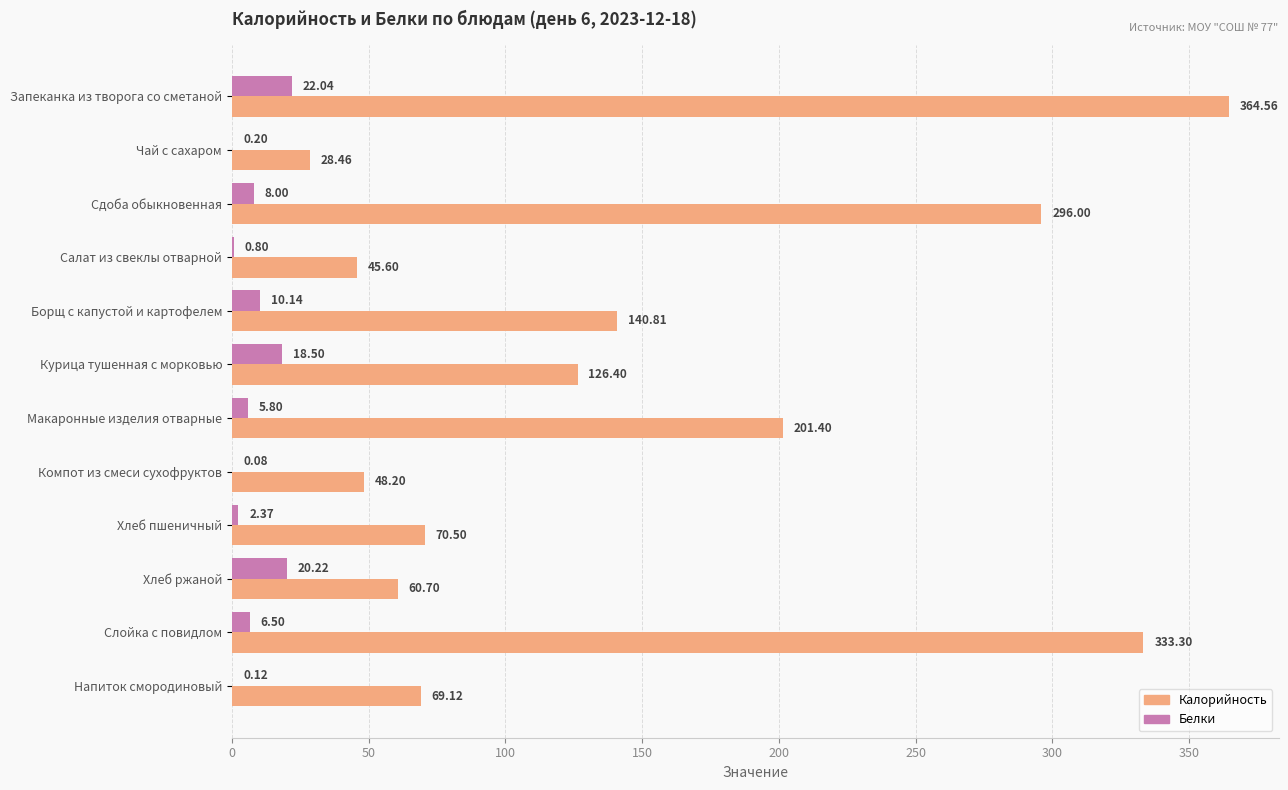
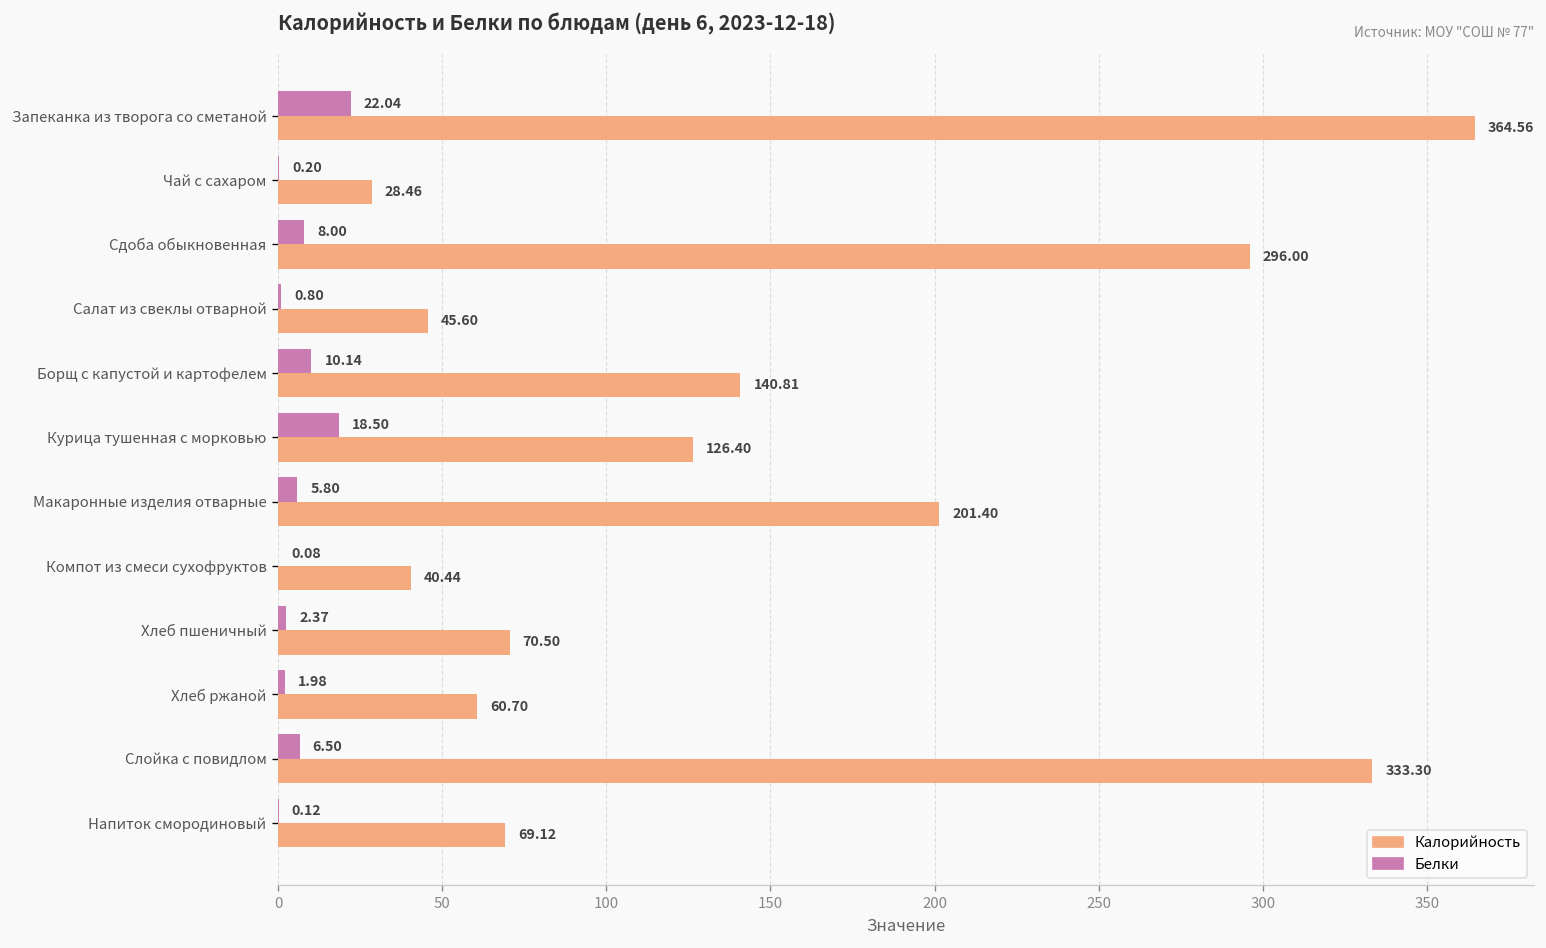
  {
    "Калорийность": {
      "Запеканка из творога со сметаной": 364.56,
      "Чай с сахаром": 28.46,
      "Сдоба обыкновенная": 296.00,
      "Салат из свеклы отварной": 45.60,
      "Борщ с капустой и картофелем": 140.81,
      "Курица тушенная с морковью": 126.40,
      "Макаронные изделия отварные": 201.40,
-     "Компот из смеси сухофруктов": 48.20,
+     "Компот из смеси сухофруктов": 40.44,
      "Хлеб пшеничный": 70.50,
      "Хлеб ржаной": 60.70,
      "Слойка с повидлом": 333.30,
      "Напиток смородиновый": 69.12
    },
    "Белки": {
      "Запеканка из творога со сметаной": 22.04,
      "Чай с сахаром": 0.20,
      "Сдоба обыкновенная": 8.00,
      "Салат из свеклы отварной": 0.80,
      "Борщ с капустой и картофелем": 10.14,
      "Курица тушенная с морковью": 18.50,
      "Макаронные изделия отварные": 5.80,
      "Компот из смеси сухофруктов": 0.08,
      "Хлеб пшеничный": 2.37,
-     "Хлеб ржаной": 20.22,
+     "Хлеб ржаной": 1.98,
      "Слойка с повидлом": 6.50,
      "Напиток смородиновый": 0.12
    }
  }
